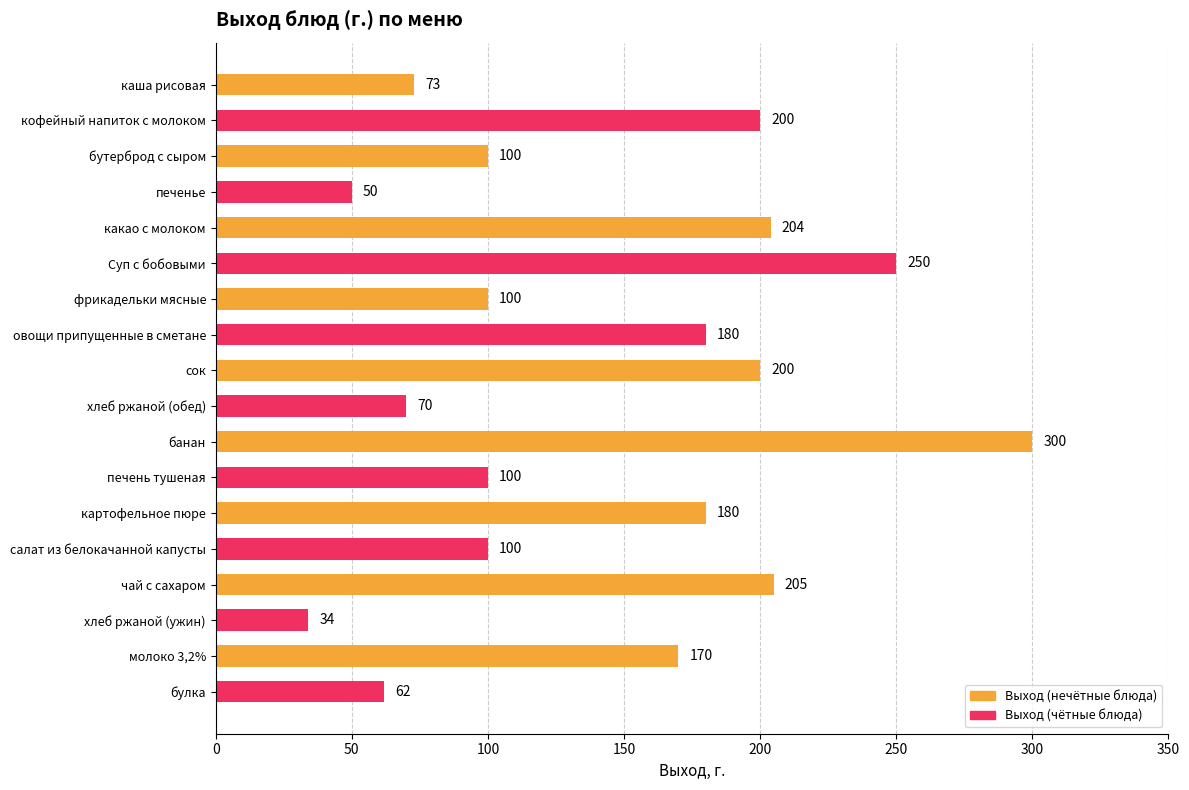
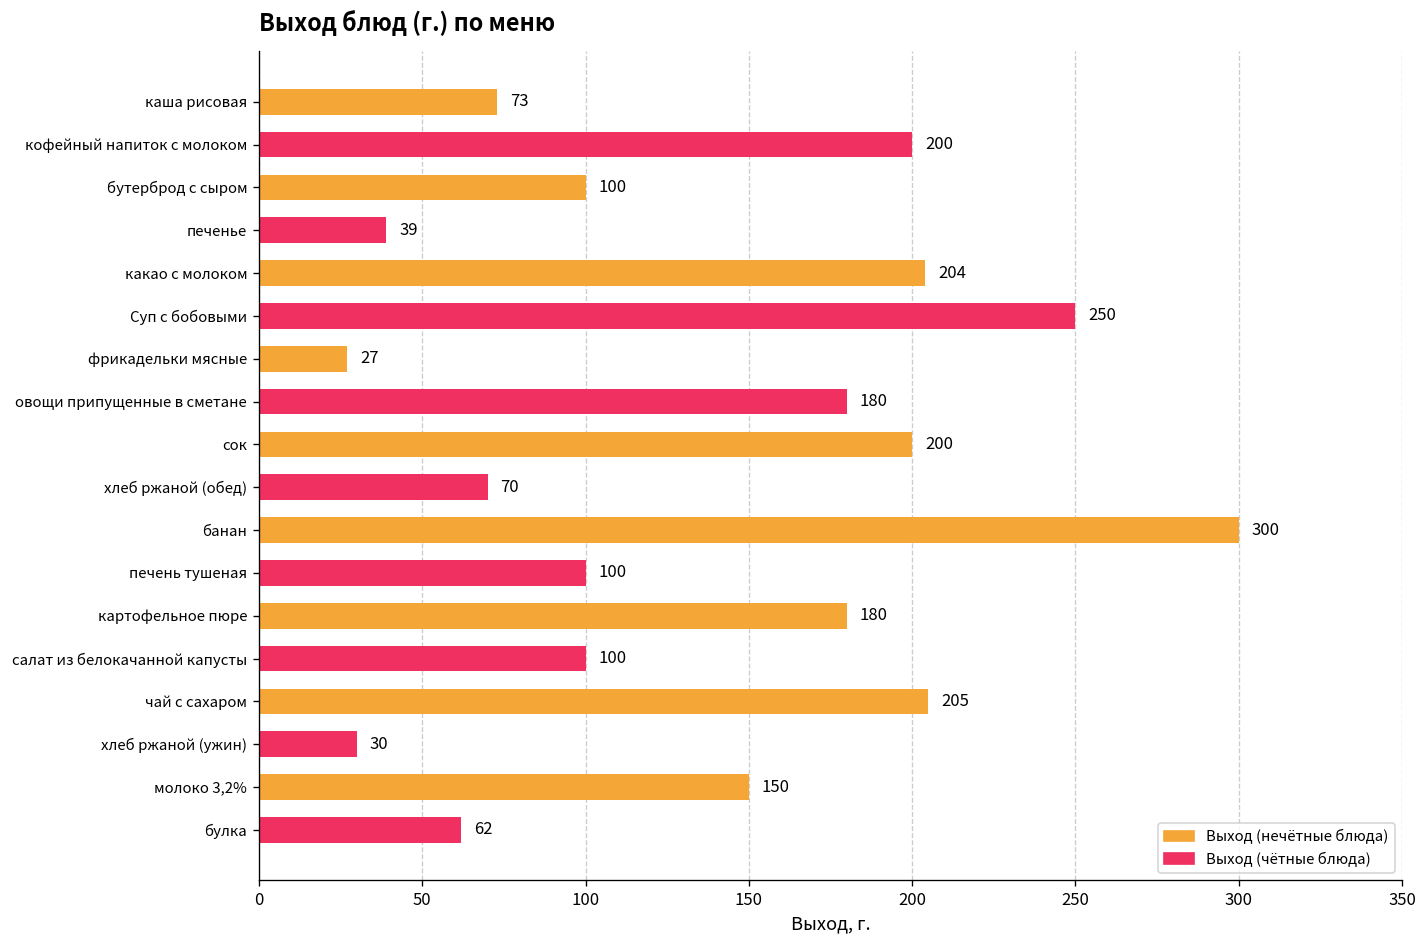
  {
    "каша рисовая": 73,
    "кофейный напиток с молоком": 200,
    "бутерброд с сыром": 100,
-   "печенье": 50,
+   "печенье": 39,
    "какао с молоком": 204,
    "Суп с бобовыми": 250,
-   "фрикадельки мясные": 100,
+   "фрикадельки мясные": 27,
    "овощи припущенные в сметане": 180,
    "сок": 200,
    "хлеб ржаной (обед)": 70,
    "банан": 300,
    "печень тушеная": 100,
    "картофельное пюре": 180,
    "салат из белокачанной капусты": 100,
    "чай с сахаром": 205,
-   "хлеб ржаной (ужин)": 34,
-   "молоко 3,2%": 170,
+   "хлеб ржаной (ужин)": 30,
+   "молоко 3,2%": 150,
    "булка": 62
  }
